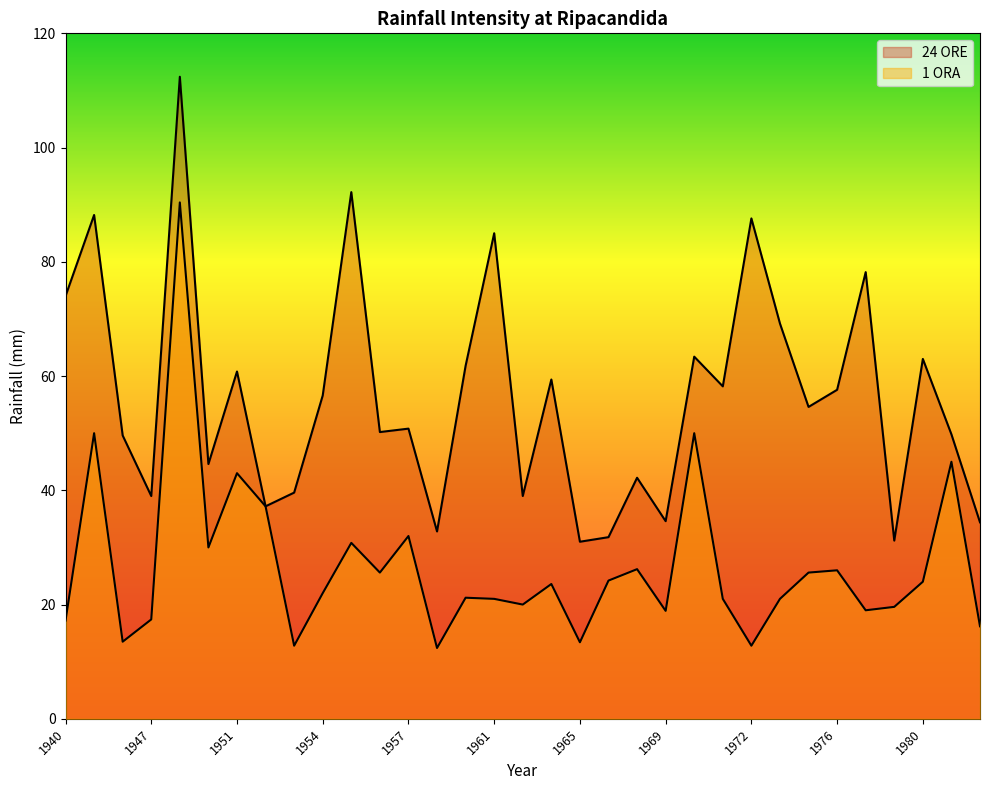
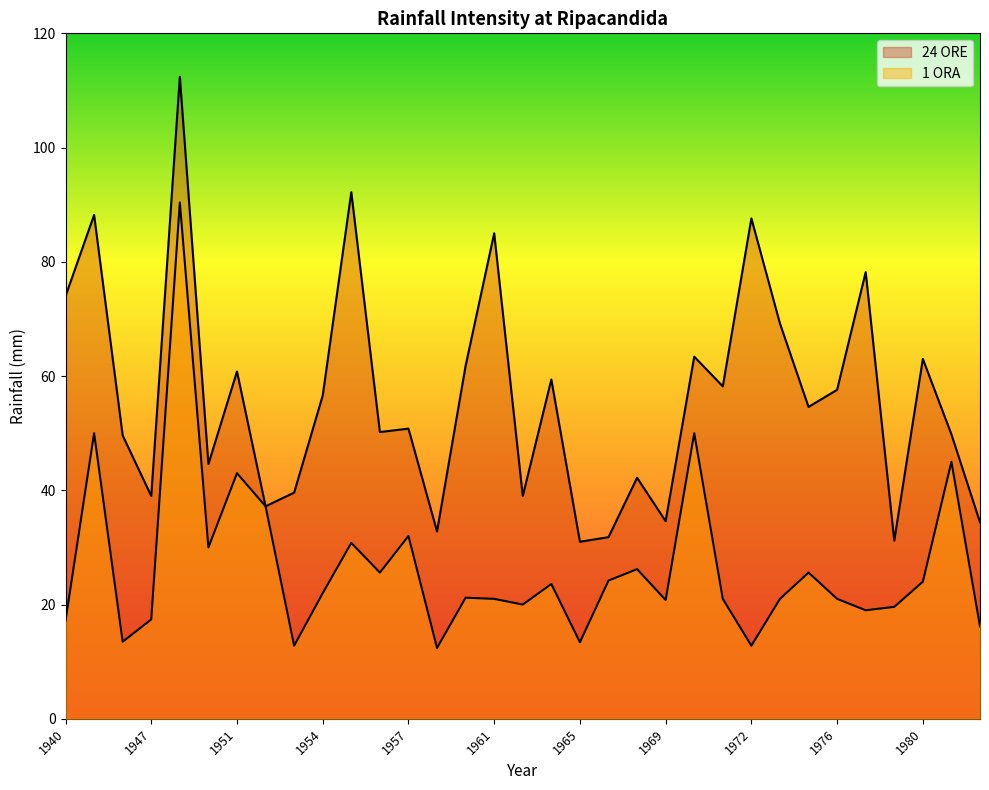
  {
    "24 ORE": {
      "1940": 74,
      "1947": 39,
      "1951": 61,
      "1954": 57,
      "1957": 51,
      "1961": 85,
      "1965": 31,
      "1969": 35,
      "1972": 88,
      "1976": 58,
      "1980": 63
    },
    "1 ORA": {
      "1940": 17,
      "1947": 17,
      "1951": 43,
      "1954": 22,
      "1957": 32,
      "1961": 21,
      "1965": 13,
-     "1969": 19,
+     "1969": 21,
      "1972": 13,
-     "1976": 26,
+     "1976": 21,
      "1980": 24
    }
  }
